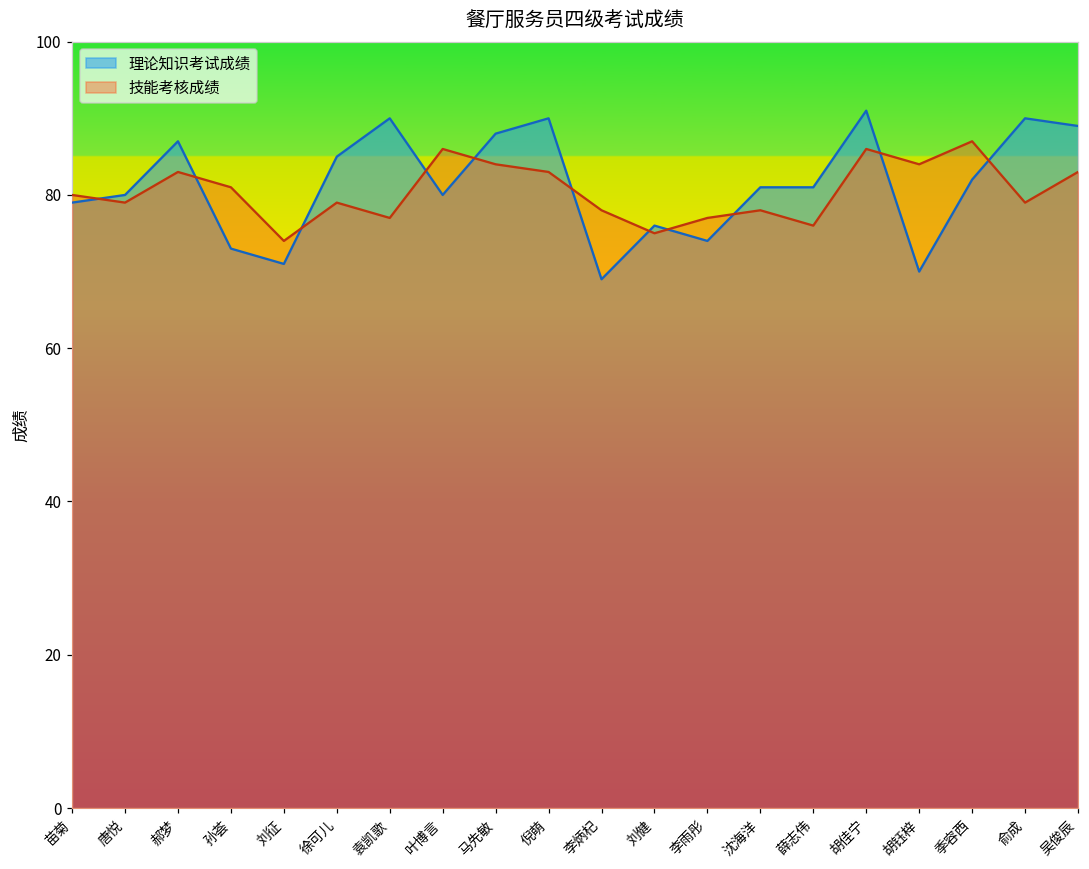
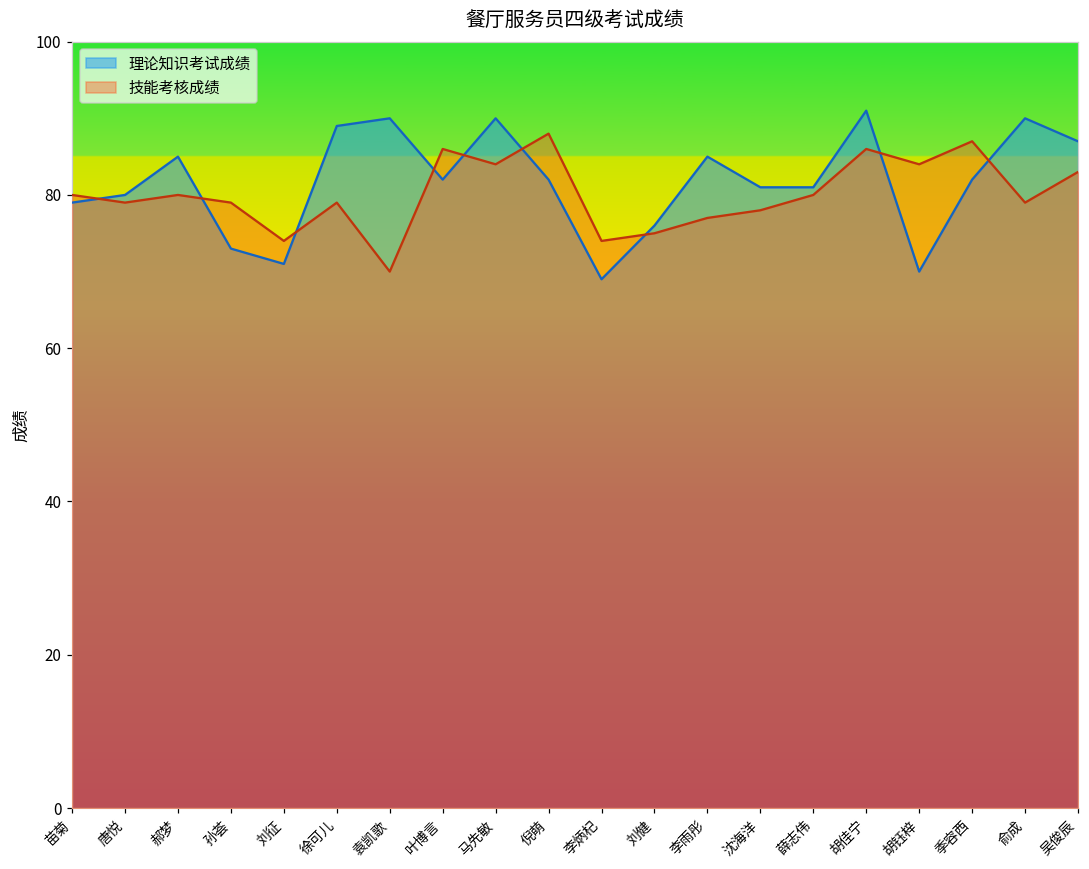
  {
    "理论知识考试成绩": {
      "苗菊": 79,
      "唐悦": 80,
-     "郝梦": 87,
+     "郝梦": 85,
      "孙荟": 73,
      "刘征": 71,
-     "徐可儿": 85,
+     "徐可儿": 89,
      "袁凯歌": 90,
-     "叶博言": 80,
-     "马先敏": 88,
-     "倪萌": 90,
+     "叶博言": 82,
+     "马先敏": 90,
+     "倪萌": 82,
      "李炳杞": 69,
      "刘健": 76,
-     "李雨彤": 74,
+     "李雨彤": 85,
      "沈海洋": 81,
      "薛志伟": 81,
      "胡佳宁": 91,
      "胡钰梓": 70,
      "季容西": 82,
      "俞成": 90,
-     "吴俊辰": 89
+     "吴俊辰": 87
    },
    "技能考核成绩": {
      "苗菊": 80,
      "唐悦": 79,
-     "郝梦": 83,
-     "孙荟": 81,
+     "郝梦": 80,
+     "孙荟": 79,
      "刘征": 74,
      "徐可儿": 79,
-     "袁凯歌": 77,
+     "袁凯歌": 70,
      "叶博言": 86,
      "马先敏": 84,
-     "倪萌": 83,
-     "李炳杞": 78,
+     "倪萌": 88,
+     "李炳杞": 74,
      "刘健": 75,
      "李雨彤": 77,
      "沈海洋": 78,
-     "薛志伟": 76,
+     "薛志伟": 80,
      "胡佳宁": 86,
      "胡钰梓": 84,
      "季容西": 87,
      "俞成": 79,
      "吴俊辰": 83
    }
  }
